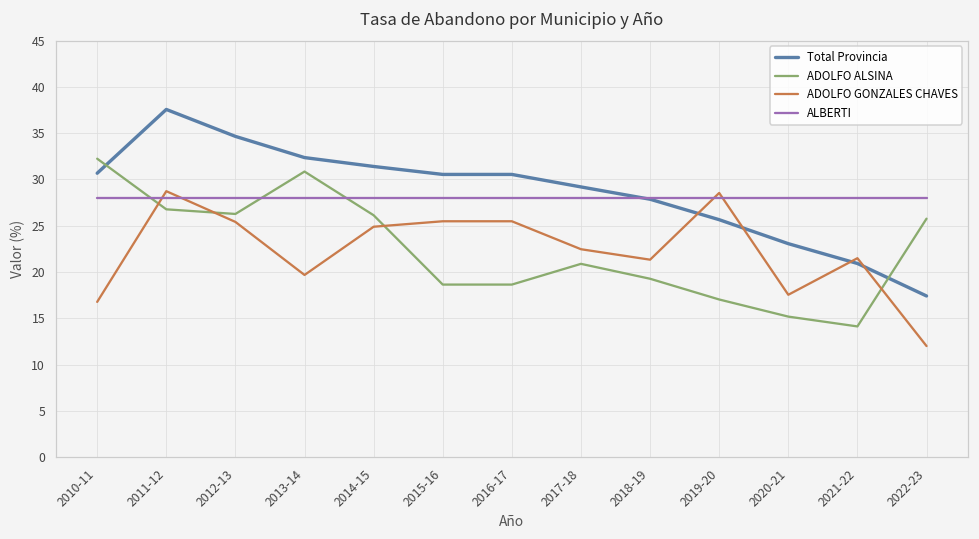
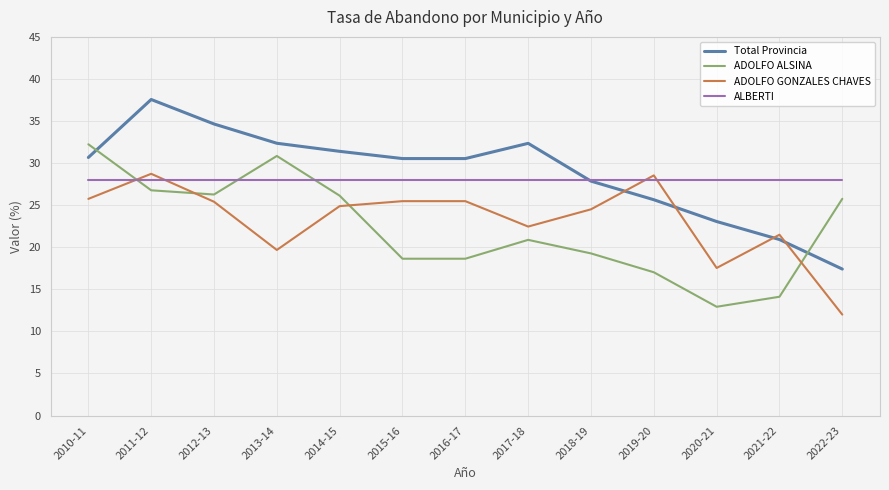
  {
    "Total Provincia": {
      "2010-11": 31,
      "2011-12": 38,
      "2012-13": 35,
      "2013-14": 32,
      "2014-15": 31,
      "2015-16": 31,
      "2016-17": 31,
-     "2017-18": 29,
+     "2017-18": 32,
      "2019-20": 26,
      "2020-21": 23,
      "2021-22": 21,
      "2022-23": 17
    },
    "ADOLFO ALSINA": {
      "2010-11": 32,
      "2011-12": 27,
      "2012-13": 26,
      "2013-14": 31,
      "2014-15": 26,
      "2015-16": 19,
      "2016-17": 19,
      "2017-18": 21,
      "2018-19": 19,
      "2019-20": 17,
-     "2020-21": 15,
+     "2020-21": 13,
      "2021-22": 14,
      "2022-23": 26
    },
    "ADOLFO GONZALES CHAVES": {
-     "2010-11": 17,
+     "2010-11": 26,
      "2011-12": 29,
      "2012-13": 25,
      "2013-14": 20,
      "2014-15": 25,
      "2015-16": 25,
      "2016-17": 25,
      "2017-18": 22,
-     "2018-19": 21,
+     "2018-19": 25,
      "2019-20": 29,
      "2020-21": 18,
      "2021-22": 21,
      "2022-23": 12
    },
    "ALBERTI": {
      "2010-11": 28,
      "2011-12": 28,
      "2012-13": 28,
      "2013-14": 28,
      "2014-15": 28,
      "2015-16": 28,
      "2016-17": 28,
      "2017-18": 28,
      "2019-20": 28,
      "2020-21": 28,
      "2021-22": 28,
      "2022-23": 28
    }
  }
